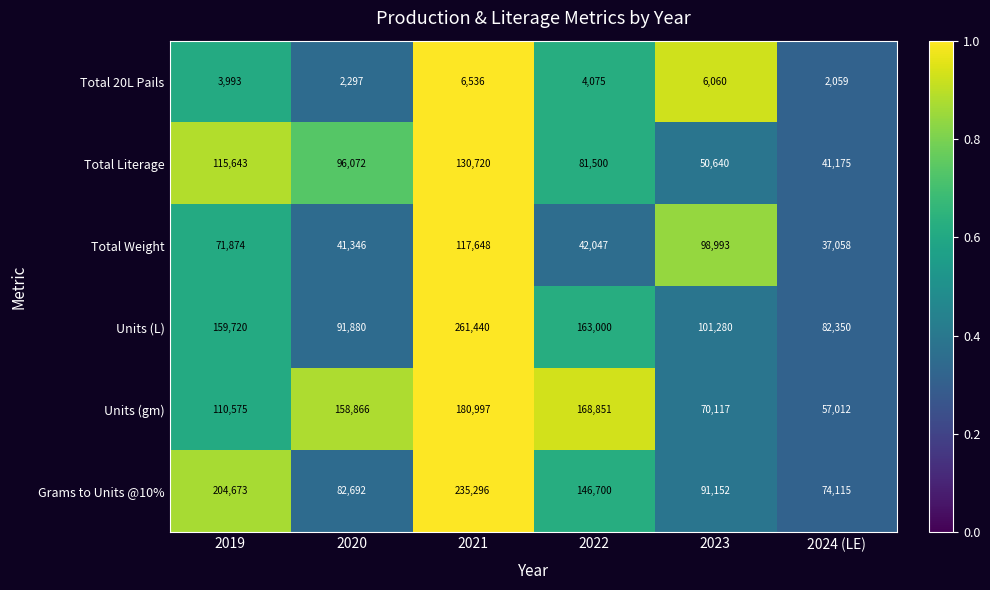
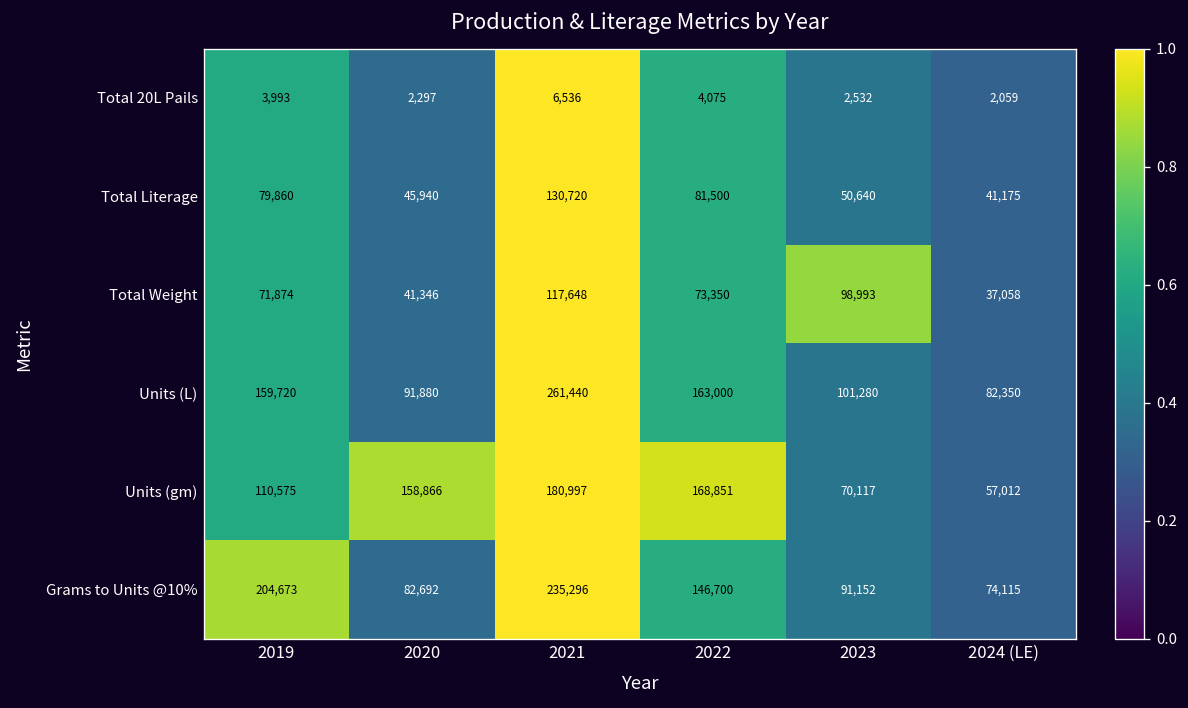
  {
    "Total 20L Pails": {
      "2019": "3,993",
      "2020": "2,297",
      "2021": "6,536",
      "2022": "4,075",
-     "2023": "6,060",
+     "2023": "2,532",
      "2024 (LE)": "2,059"
    },
    "Total Literage": {
-     "2019": "115,643",
-     "2020": "96,072",
+     "2019": "79,860",
+     "2020": "45,940",
      "2021": "130,720",
      "2022": "81,500",
      "2023": "50,640",
      "2024 (LE)": "41,175"
    },
    "Total Weight": {
      "2019": "71,874",
      "2020": "41,346",
      "2021": "117,648",
-     "2022": "42,047",
+     "2022": "73,350",
      "2023": "98,993",
      "2024 (LE)": "37,058"
    },
    "Units (L)": {
      "2019": "159,720",
      "2020": "91,880",
      "2021": "261,440",
      "2022": "163,000",
      "2023": "101,280",
      "2024 (LE)": "82,350"
    },
    "Units (gm)": {
      "2019": "110,575",
      "2020": "158,866",
      "2021": "180,997",
      "2022": "168,851",
      "2023": "70,117",
      "2024 (LE)": "57,012"
    },
    "Grams to Units @10%": {
      "2019": "204,673",
      "2020": "82,692",
      "2021": "235,296",
      "2022": "146,700",
      "2023": "91,152",
      "2024 (LE)": "74,115"
    }
  }
